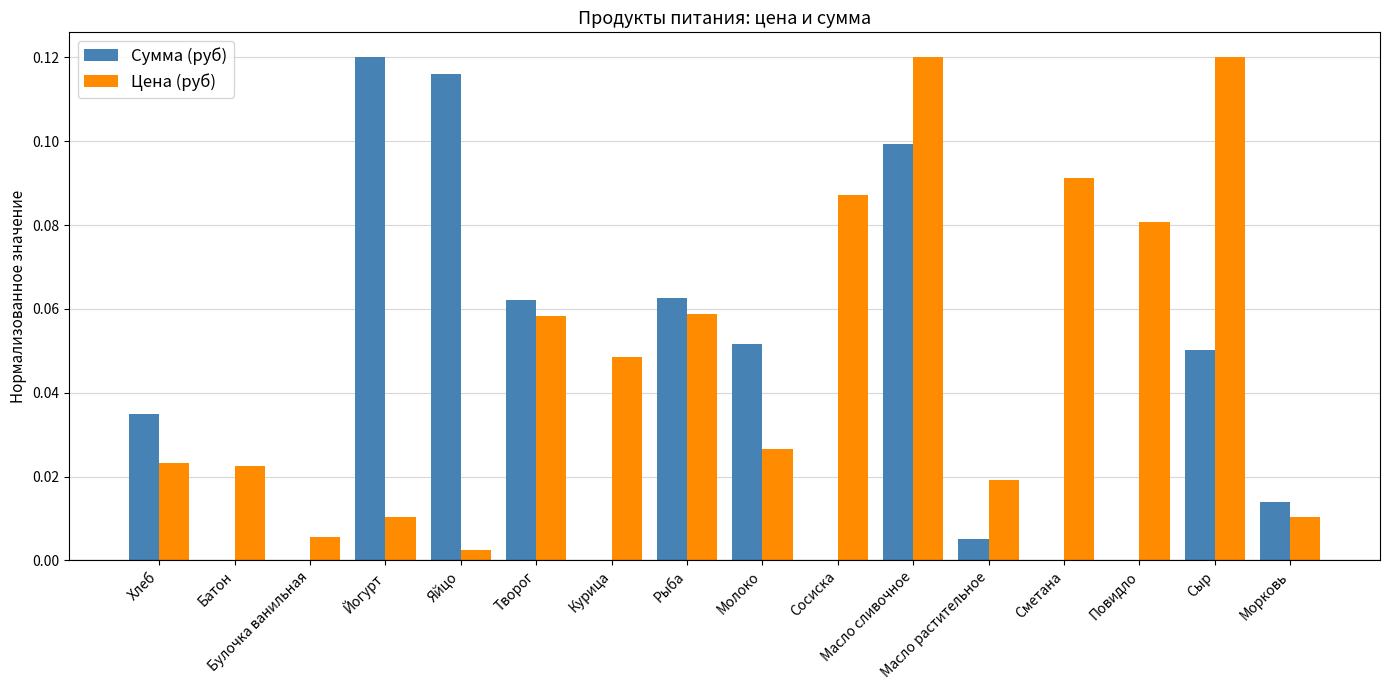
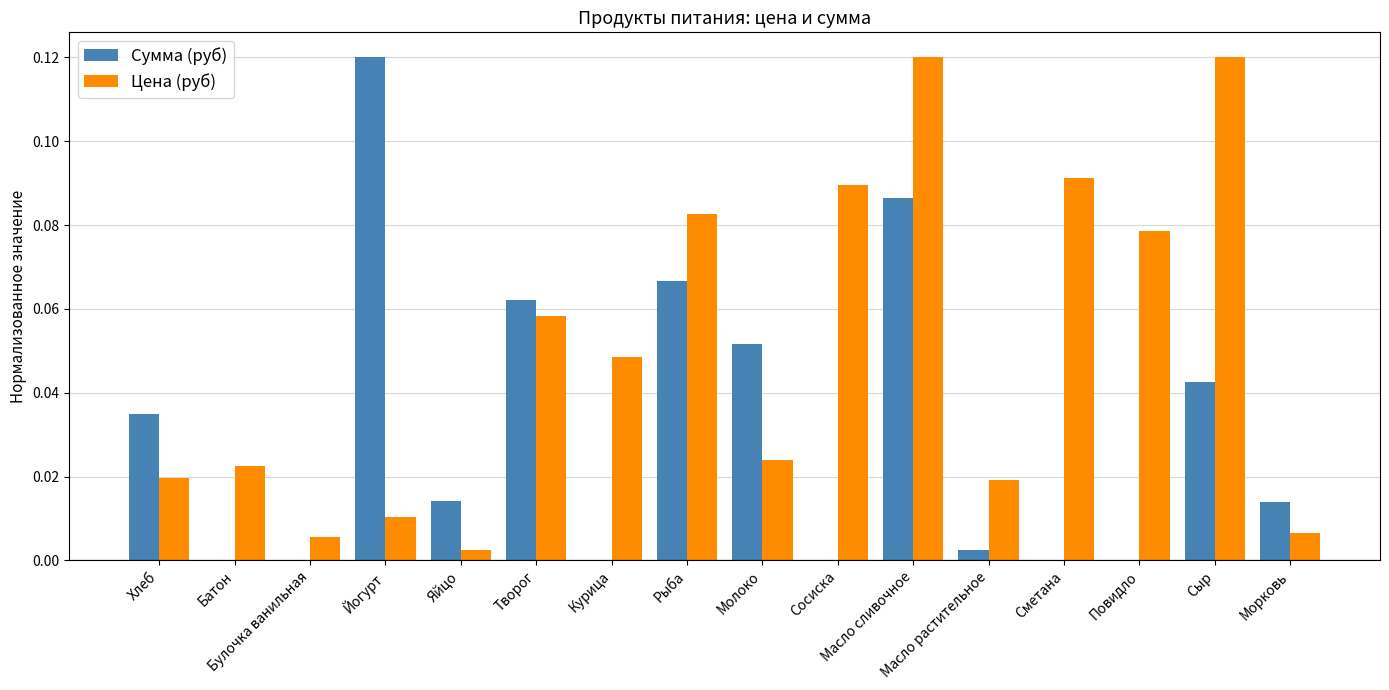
  {
    "Сумма (руб)": {
      "Хлеб": 0.035,
      "Батон": 0.000,
      "Булочка ванильная": 0.000,
      "Йогурт": 0.120,
-     "Яйцо": 0.116,
+     "Яйцо": 0.014,
      "Творог": 0.062,
      "Курица": 0.000,
-     "Рыба": 0.063,
+     "Рыба": 0.067,
      "Молоко": 0.052,
      "Сосиска": 0.000,
-     "Масло сливочное": 0.099,
-     "Масло растительное": 0.005,
+     "Масло сливочное": 0.086,
+     "Масло растительное": 0.002,
      "Сметана": 0.000,
      "Повидло": 0.000,
-     "Сыр": 0.050,
+     "Сыр": 0.043,
      "Морковь": 0.014
    },
    "Цена (руб)": {
-     "Хлеб": 0.023,
+     "Хлеб": 0.020,
      "Батон": 0.022,
      "Булочка ванильная": 0.006,
      "Йогурт": 0.010,
      "Яйцо": 0.002,
      "Творог": 0.058,
      "Курица": 0.048,
-     "Рыба": 0.059,
-     "Молоко": 0.027,
-     "Сосиска": 0.087,
+     "Рыба": 0.083,
+     "Молоко": 0.024,
+     "Сосиска": 0.090,
      "Масло сливочное": 0.120,
      "Масло растительное": 0.019,
      "Сметана": 0.091,
-     "Повидло": 0.081,
+     "Повидло": 0.079,
      "Сыр": 0.120,
-     "Морковь": 0.010
+     "Морковь": 0.007
    }
  }
